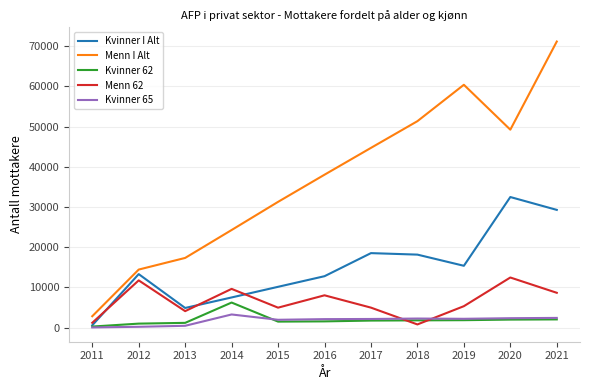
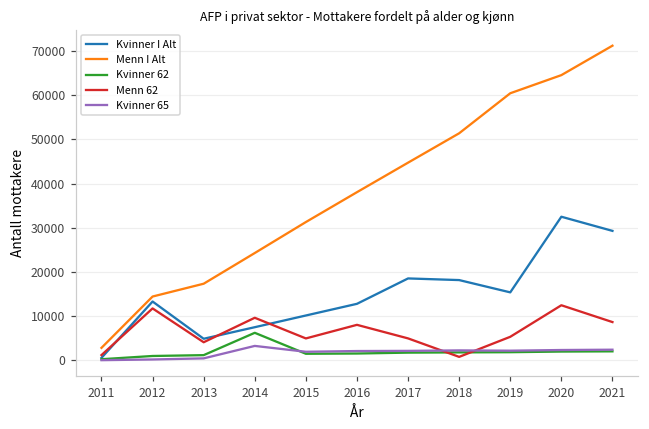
  {
    "Kvinner I Alt": {
      "2012": 13000,
      "2013": 5000,
      "2014": 8000,
      "2015": 10000,
      "2016": 13000,
      "2017": 19000,
      "2018": 18000,
      "2019": 15000,
      "2020": 32000,
      "2021": 29000
    },
    "Menn I Alt": {
      "2011": 3000,
      "2012": 14000,
      "2013": 17000,
      "2014": 24000,
      "2015": 31000,
      "2016": 38000,
      "2017": 45000,
      "2018": 51000,
      "2019": 60000,
-     "2020": 49000,
+     "2020": 65000,
      "2021": 71000
    },
    "Kvinner 62": {
      "2012": 1000,
      "2013": 1000,
      "2014": 6000
    },
    "Menn 62": {
      "2012": 12000,
      "2013": 4000,
      "2014": 10000,
      "2015": 5000,
      "2016": 8000,
      "2017": 5000,
      "2018": 1000,
      "2019": 5000,
      "2020": 12000,
      "2021": 9000
    },
    "Kvinner 65": {
      "2012": 0,
      "2013": 0,
      "2014": 3000
    }
  }
